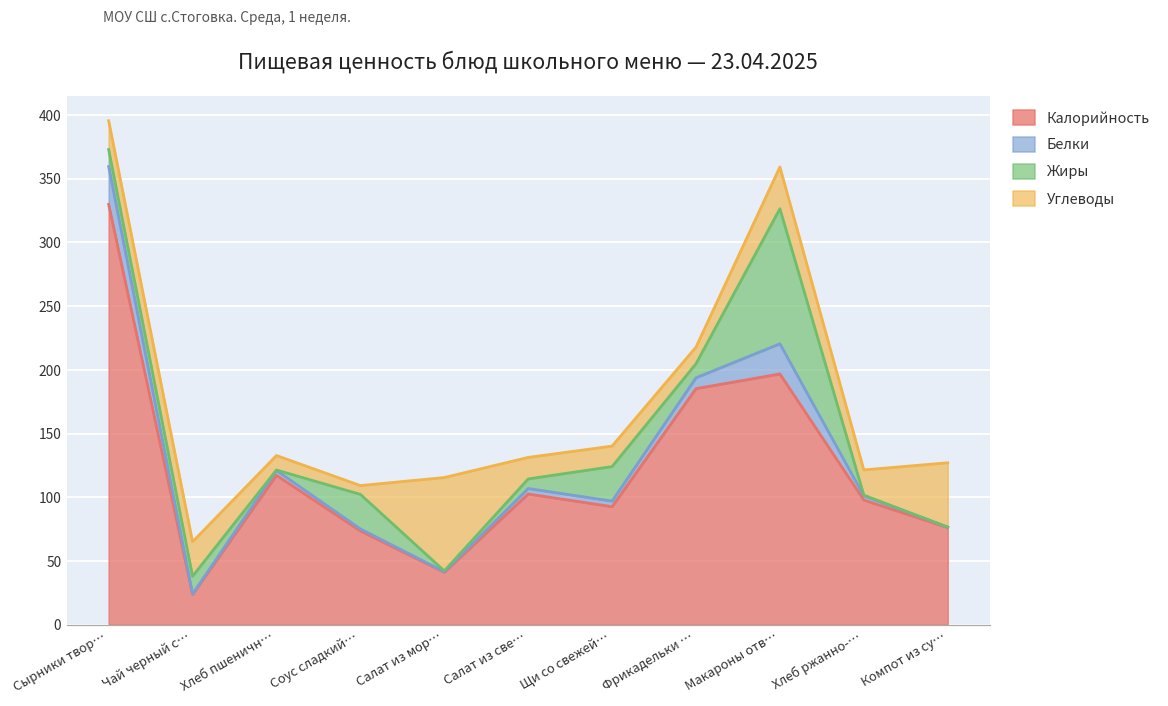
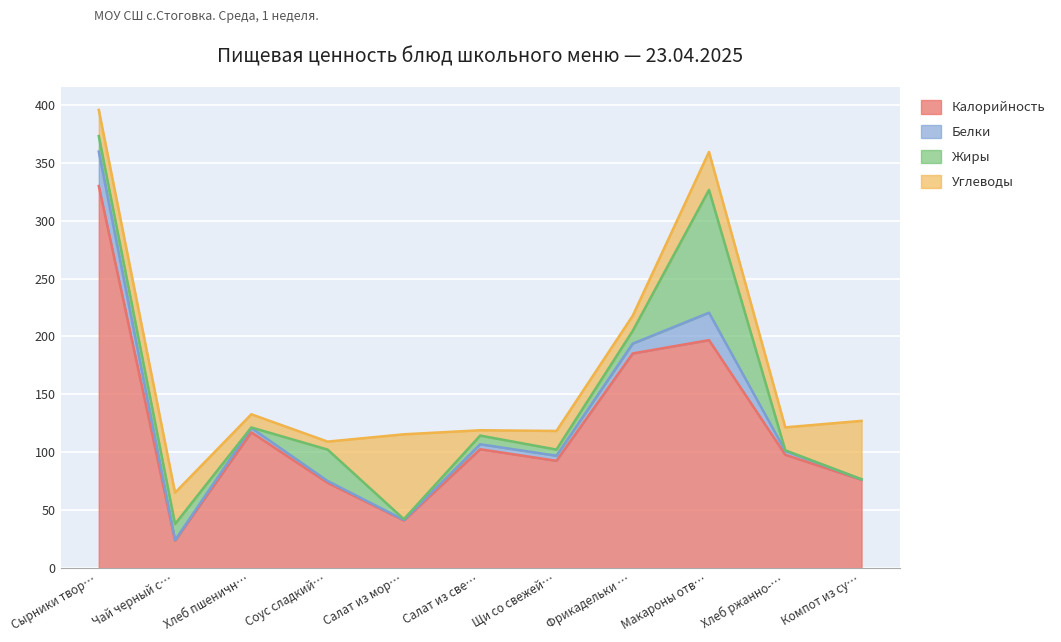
  {
    "Калорийность": {
      "Сырники твор…": 330,
      "Хлеб пшеничн…": 117,
      "Салат из све…": 103,
      "Щи со свежей…": 93,
      "Фрикадельки …": 185,
      "Макароны отв…": 197,
      "Хлеб ржанно-…": 98
    },
    "Белки": {
      "Сырники твор…": 30,
      "Салат из све…": 4,
      "Щи со свежей…": 4,
      "Фрикадельки …": 9,
      "Макароны отв…": 24
    },
    "Жиры": {
      "Сырники твор…": 13,
      "Чай черный с…": 14,
      "Соус сладкий…": 27,
      "Салат из све…": 8,
-     "Щи со свежей…": 27,
+     "Щи со свежей…": 5,
      "Фрикадельки …": 11,
      "Макароны отв…": 106
    },
    "Углеводы": {
      "Сырники твор…": 23,
      "Чай черный с…": 27,
      "Хлеб пшеничн…": 11,
      "Соус сладкий…": 7,
      "Салат из мор…": 73,
-     "Салат из све…": 17,
+     "Салат из све…": 5,
      "Щи со свежей…": 16,
      "Фрикадельки …": 13,
      "Макароны отв…": 33,
      "Хлеб ржанно-…": 20,
      "Компот из су…": 51
    }
  }
